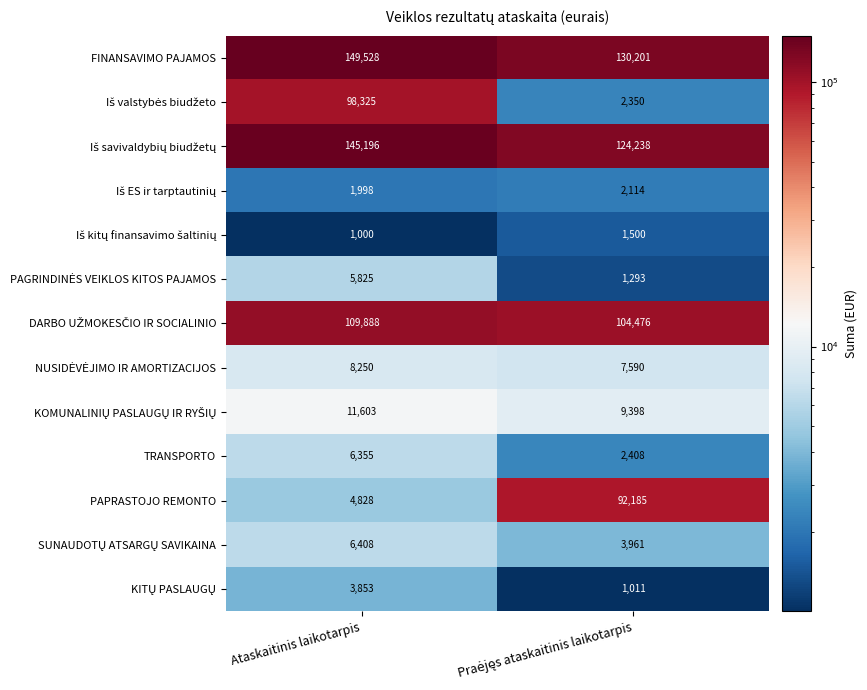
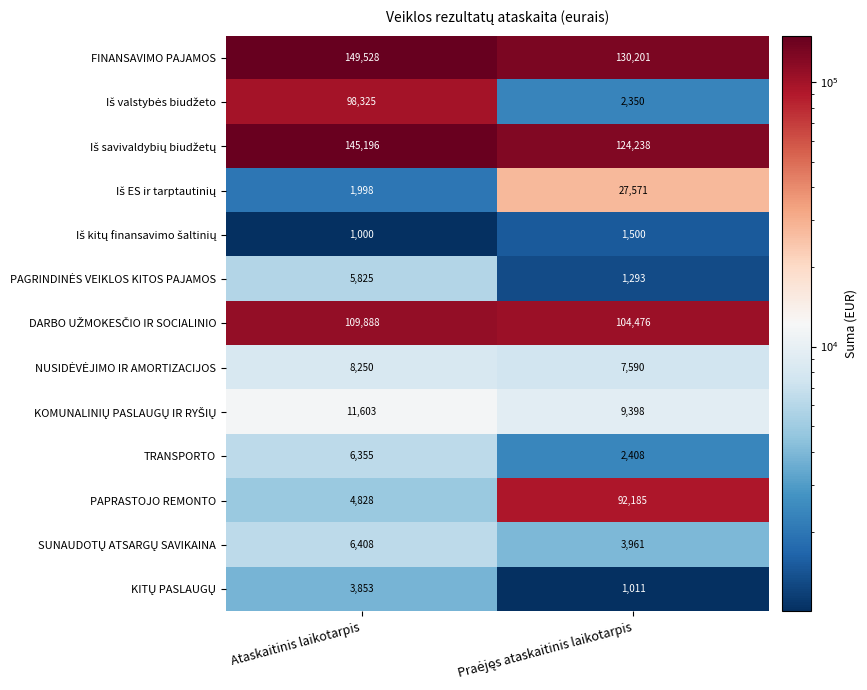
  {
    "FINANSAVIMO PAJAMOS": {
      "Ataskaitinis laikotarpis": "149,528",
      "Praėjęs ataskaitinis laikotarpis": "130,201"
    },
    "Iš valstybės biudžeto": {
      "Ataskaitinis laikotarpis": "98,325",
      "Praėjęs ataskaitinis laikotarpis": "2,350"
    },
    "Iš savivaldybių biudžetų": {
      "Ataskaitinis laikotarpis": "145,196",
      "Praėjęs ataskaitinis laikotarpis": "124,238"
    },
    "Iš ES ir tarptautinių": {
      "Ataskaitinis laikotarpis": "1,998",
-     "Praėjęs ataskaitinis laikotarpis": "2,114"
+     "Praėjęs ataskaitinis laikotarpis": "27,571"
    },
    "Iš kitų finansavimo šaltinių": {
      "Ataskaitinis laikotarpis": "1,000",
      "Praėjęs ataskaitinis laikotarpis": "1,500"
    },
    "PAGRINDINĖS VEIKLOS KITOS PAJAMOS": {
      "Ataskaitinis laikotarpis": "5,825",
      "Praėjęs ataskaitinis laikotarpis": "1,293"
    },
    "DARBO UŽMOKESČIO IR SOCIALINIO": {
      "Ataskaitinis laikotarpis": "109,888",
      "Praėjęs ataskaitinis laikotarpis": "104,476"
    },
    "NUSIDĖVĖJIMO IR AMORTIZACIJOS": {
      "Ataskaitinis laikotarpis": "8,250",
      "Praėjęs ataskaitinis laikotarpis": "7,590"
    },
    "KOMUNALINIŲ PASLAUGŲ IR RYŠIŲ": {
      "Ataskaitinis laikotarpis": "11,603",
      "Praėjęs ataskaitinis laikotarpis": "9,398"
    },
    "TRANSPORTO": {
      "Ataskaitinis laikotarpis": "6,355",
      "Praėjęs ataskaitinis laikotarpis": "2,408"
    },
    "PAPRASTOJO REMONTO": {
      "Ataskaitinis laikotarpis": "4,828",
      "Praėjęs ataskaitinis laikotarpis": "92,185"
    },
    "SUNAUDOTŲ ATSARGŲ SAVIKAINA": {
      "Ataskaitinis laikotarpis": "6,408",
      "Praėjęs ataskaitinis laikotarpis": "3,961"
    },
    "KITŲ PASLAUGŲ": {
      "Ataskaitinis laikotarpis": "3,853",
      "Praėjęs ataskaitinis laikotarpis": "1,011"
    }
  }
